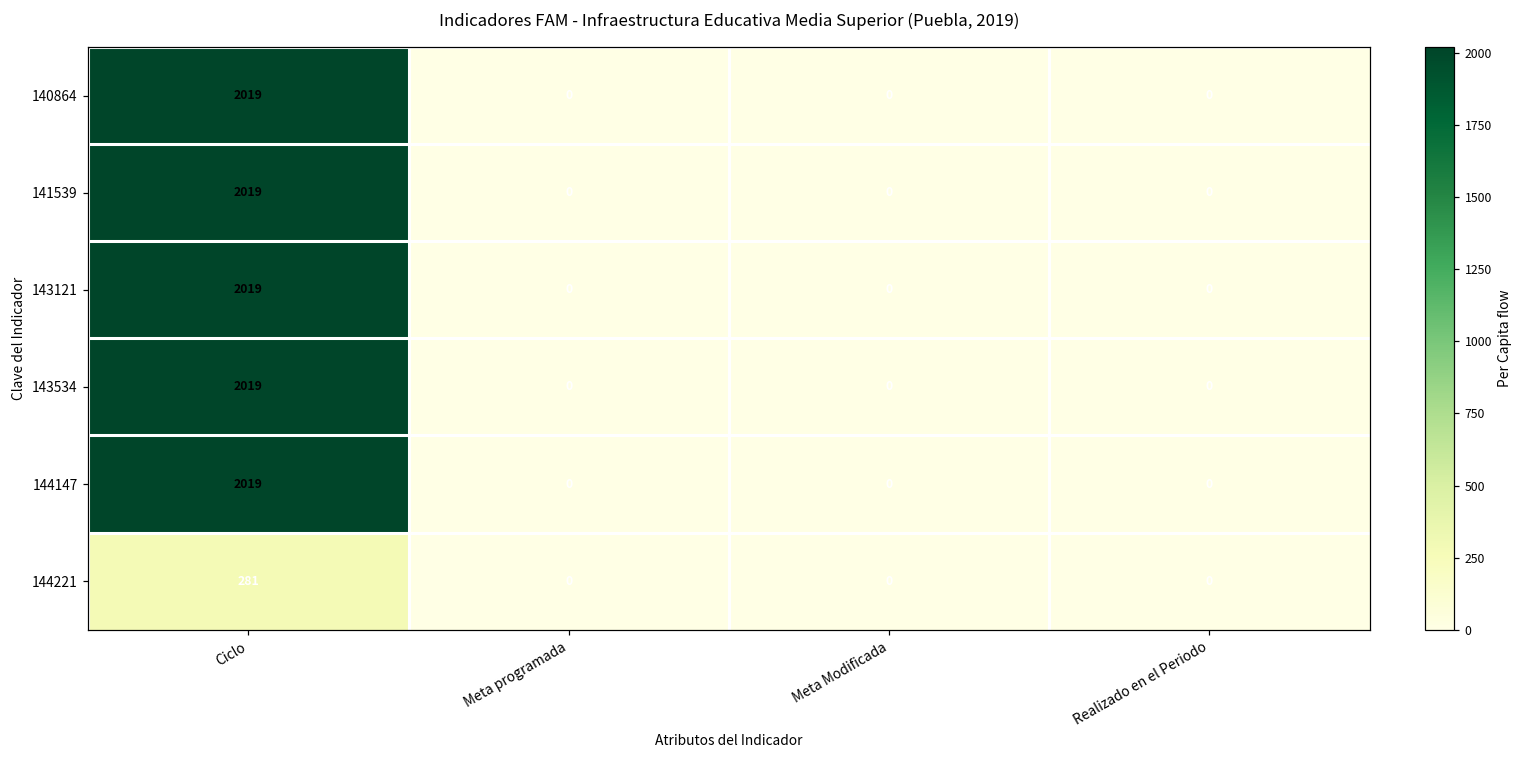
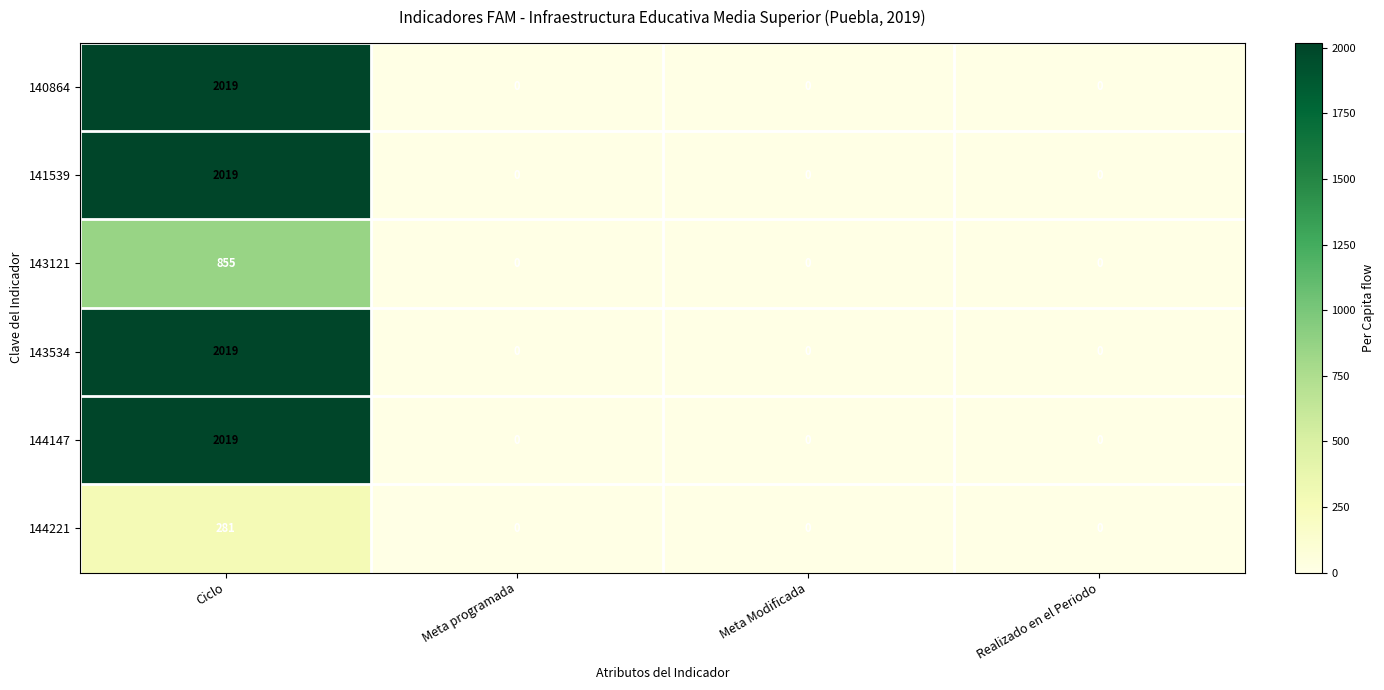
  {
    "140864": {
      "Ciclo": 2019
    },
    "141539": {
      "Ciclo": 2019
    },
    "143121": {
-     "Ciclo": 2019
+     "Ciclo": 855
    },
    "143534": {
      "Ciclo": 2019
    },
    "144147": {
      "Ciclo": 2019
    },
    "144221": {
      "Ciclo": 281
    }
  }
